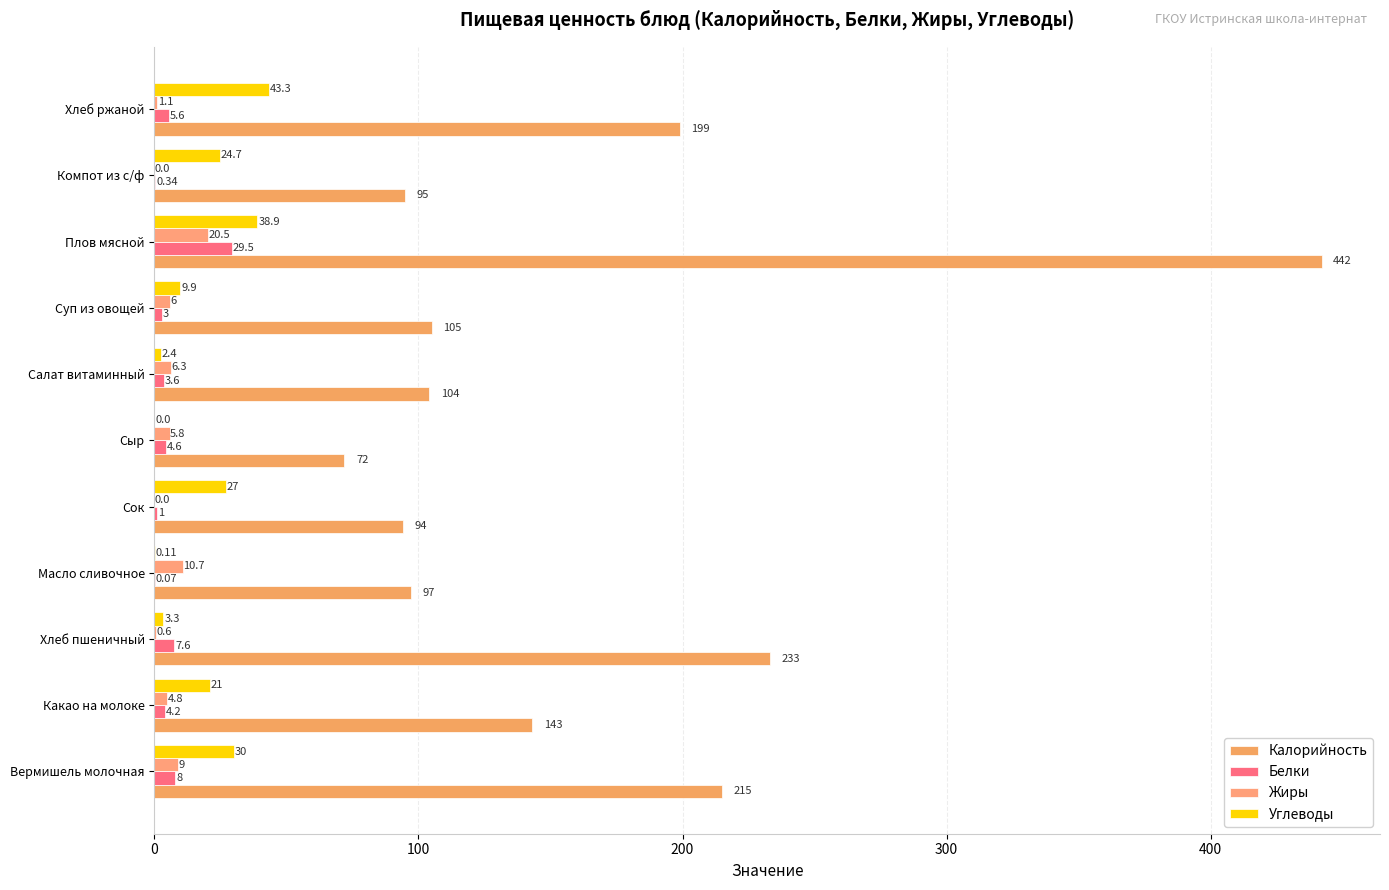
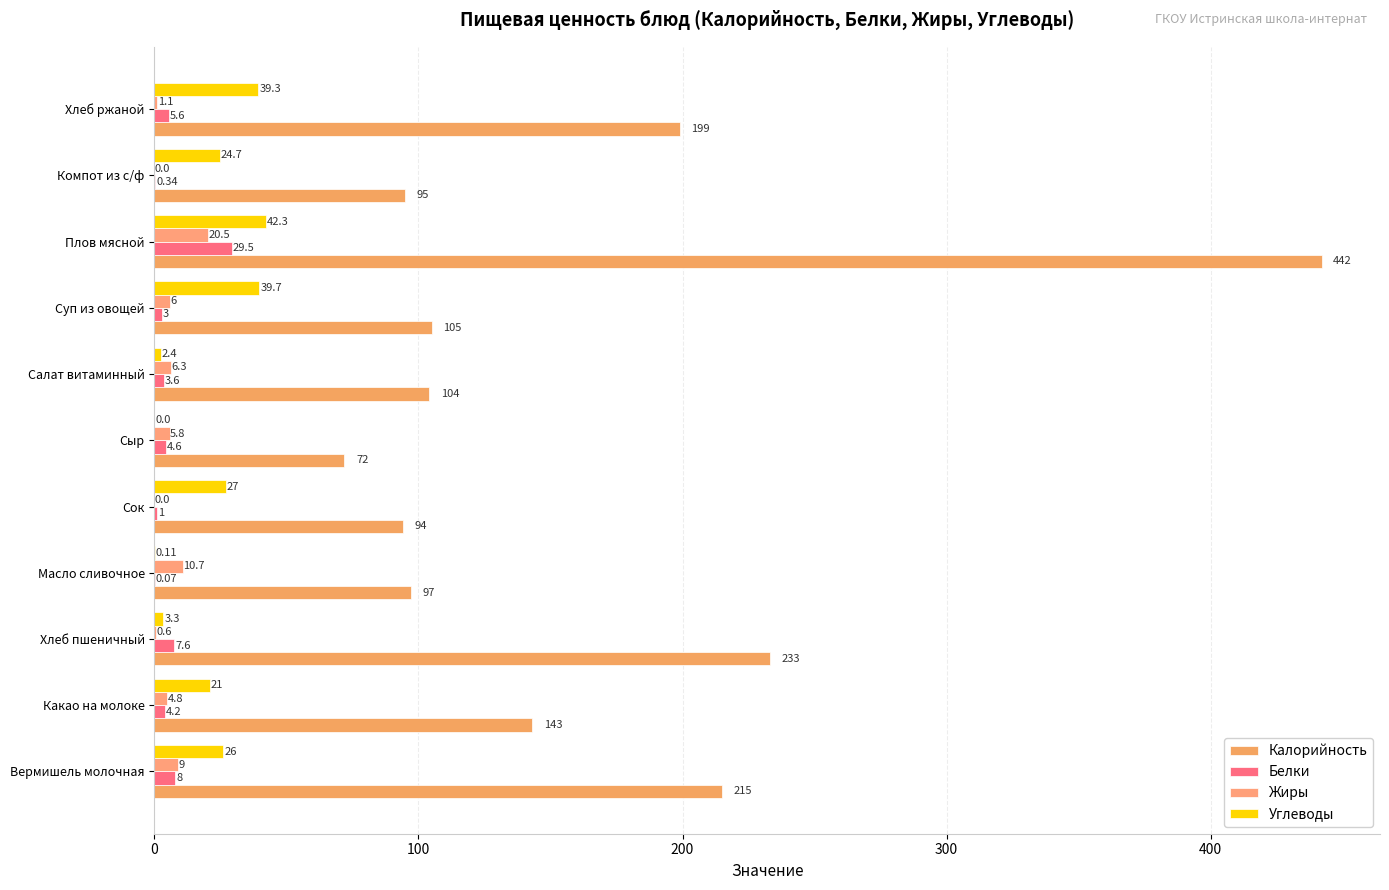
  {
    "Углеводы": {
-     "Хлеб ржаной": 43.3,
+     "Хлеб ржаной": 39.3,
      "Компот из с/ф": 24.7,
-     "Плов мясной": 38.9,
-     "Суп из овощей": 9.9,
+     "Плов мясной": 42.3,
+     "Суп из овощей": 39.7,
      "Салат витаминный": 2.4,
      "Сыр": 0.0,
      "Сок": 27,
      "Масло сливочное": 0.11,
      "Хлеб пшеничный": 3.3,
      "Какао на молоке": 21,
-     "Вермишель молочная": 30
+     "Вермишель молочная": 26
    }
  }
